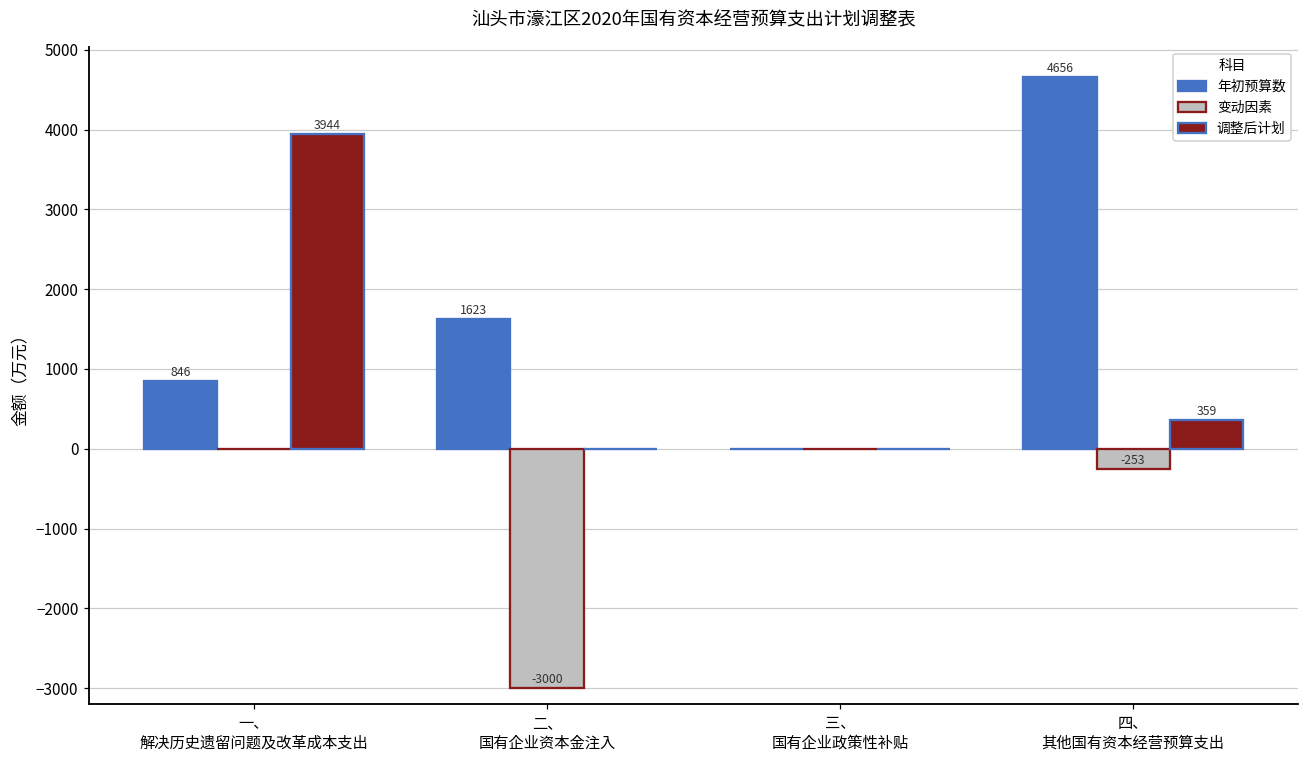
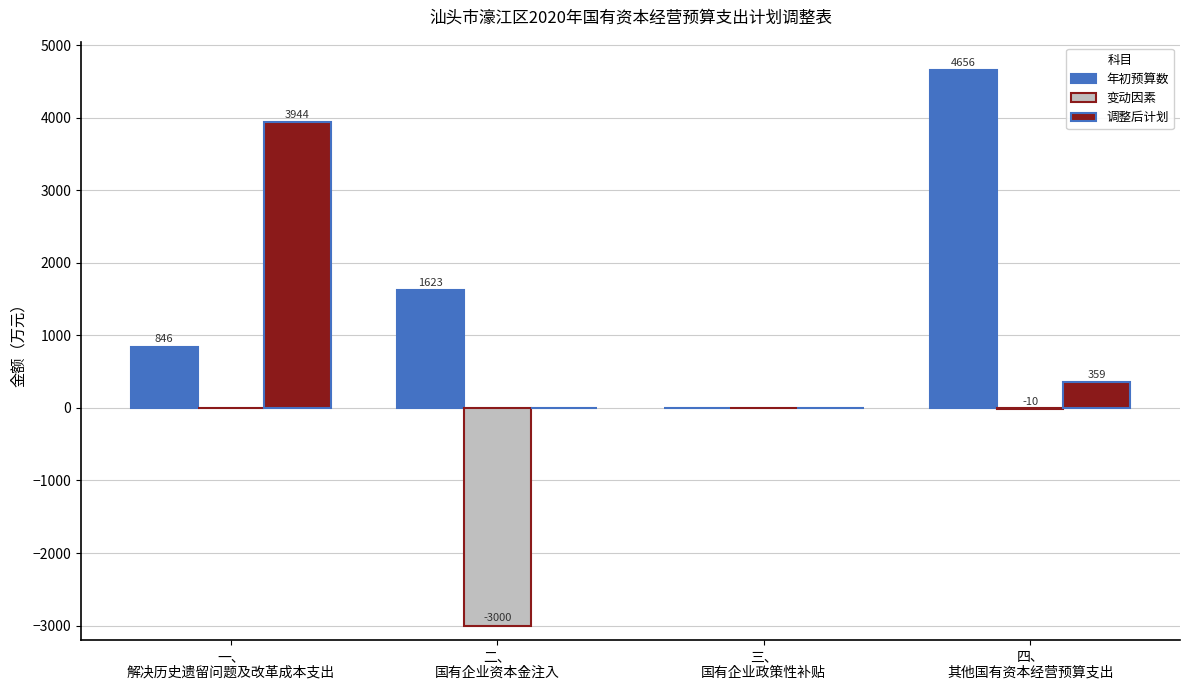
  {
    "年初预算数": {
      "一、 解决历史遗留问题及改革成本支出": 846,
      "二、 国有企业资本金注入": 1623,
      "四、 其他国有资本经营预算支出": 4656
    },
    "变动因素": {
      "二、 国有企业资本金注入": -3000,
-     "四、 其他国有资本经营预算支出": -253
+     "四、 其他国有资本经营预算支出": -10
    },
    "调整后计划": {
      "一、 解决历史遗留问题及改革成本支出": 3944,
      "四、 其他国有资本经营预算支出": 359
    }
  }
